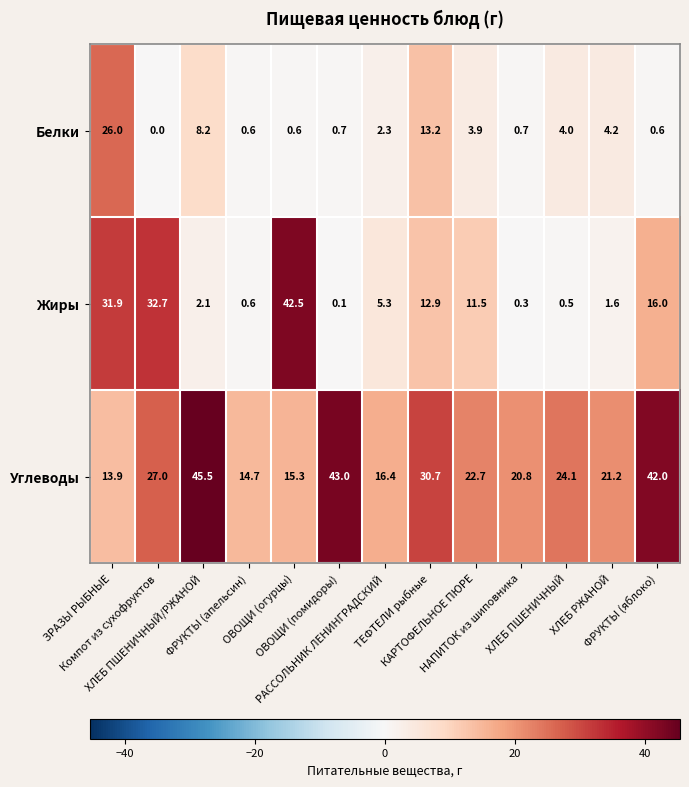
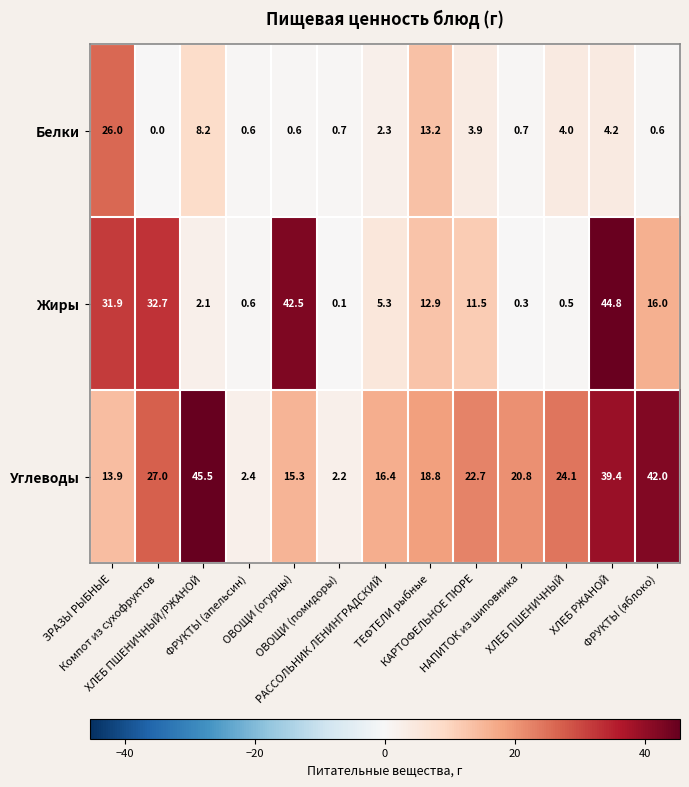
  {
    "Белки": {
      "ЗРАЗЫ РЫБНЫЕ": 26.0,
      "Компот из сухофруктов": 0.0,
      "ХЛЕБ ПШЕНИЧНЫЙ/РЖАНОЙ": 8.2,
      "ФРУКТЫ (апельсин)": 0.6,
      "ОВОЩИ (огурцы)": 0.6,
      "ОВОЩИ (помидоры)": 0.7,
      "РАССОЛЬНИК ЛЕНИНГРАДСКИЙ": 2.3,
      "ТЕФТЕЛИ рыбные": 13.2,
      "КАРТОФЕЛЬНОЕ ПЮРЕ": 3.9,
      "НАПИТОК из шиповника": 0.7,
      "ХЛЕБ ПШЕНИЧНЫЙ": 4.0,
      "ХЛЕБ РЖАНОЙ": 4.2,
      "ФРУКТЫ (яблоко)": 0.6
    },
    "Жиры": {
      "ЗРАЗЫ РЫБНЫЕ": 31.9,
      "Компот из сухофруктов": 32.7,
      "ХЛЕБ ПШЕНИЧНЫЙ/РЖАНОЙ": 2.1,
      "ФРУКТЫ (апельсин)": 0.6,
      "ОВОЩИ (огурцы)": 42.5,
      "ОВОЩИ (помидоры)": 0.1,
      "РАССОЛЬНИК ЛЕНИНГРАДСКИЙ": 5.3,
      "ТЕФТЕЛИ рыбные": 12.9,
      "КАРТОФЕЛЬНОЕ ПЮРЕ": 11.5,
      "НАПИТОК из шиповника": 0.3,
      "ХЛЕБ ПШЕНИЧНЫЙ": 0.5,
-     "ХЛЕБ РЖАНОЙ": 1.6,
+     "ХЛЕБ РЖАНОЙ": 44.8,
      "ФРУКТЫ (яблоко)": 16.0
    },
    "Углеводы": {
      "ЗРАЗЫ РЫБНЫЕ": 13.9,
      "Компот из сухофруктов": 27.0,
      "ХЛЕБ ПШЕНИЧНЫЙ/РЖАНОЙ": 45.5,
-     "ФРУКТЫ (апельсин)": 14.7,
+     "ФРУКТЫ (апельсин)": 2.4,
      "ОВОЩИ (огурцы)": 15.3,
-     "ОВОЩИ (помидоры)": 43.0,
+     "ОВОЩИ (помидоры)": 2.2,
      "РАССОЛЬНИК ЛЕНИНГРАДСКИЙ": 16.4,
-     "ТЕФТЕЛИ рыбные": 30.7,
+     "ТЕФТЕЛИ рыбные": 18.8,
      "КАРТОФЕЛЬНОЕ ПЮРЕ": 22.7,
      "НАПИТОК из шиповника": 20.8,
      "ХЛЕБ ПШЕНИЧНЫЙ": 24.1,
-     "ХЛЕБ РЖАНОЙ": 21.2,
+     "ХЛЕБ РЖАНОЙ": 39.4,
      "ФРУКТЫ (яблоко)": 42.0
    }
  }
